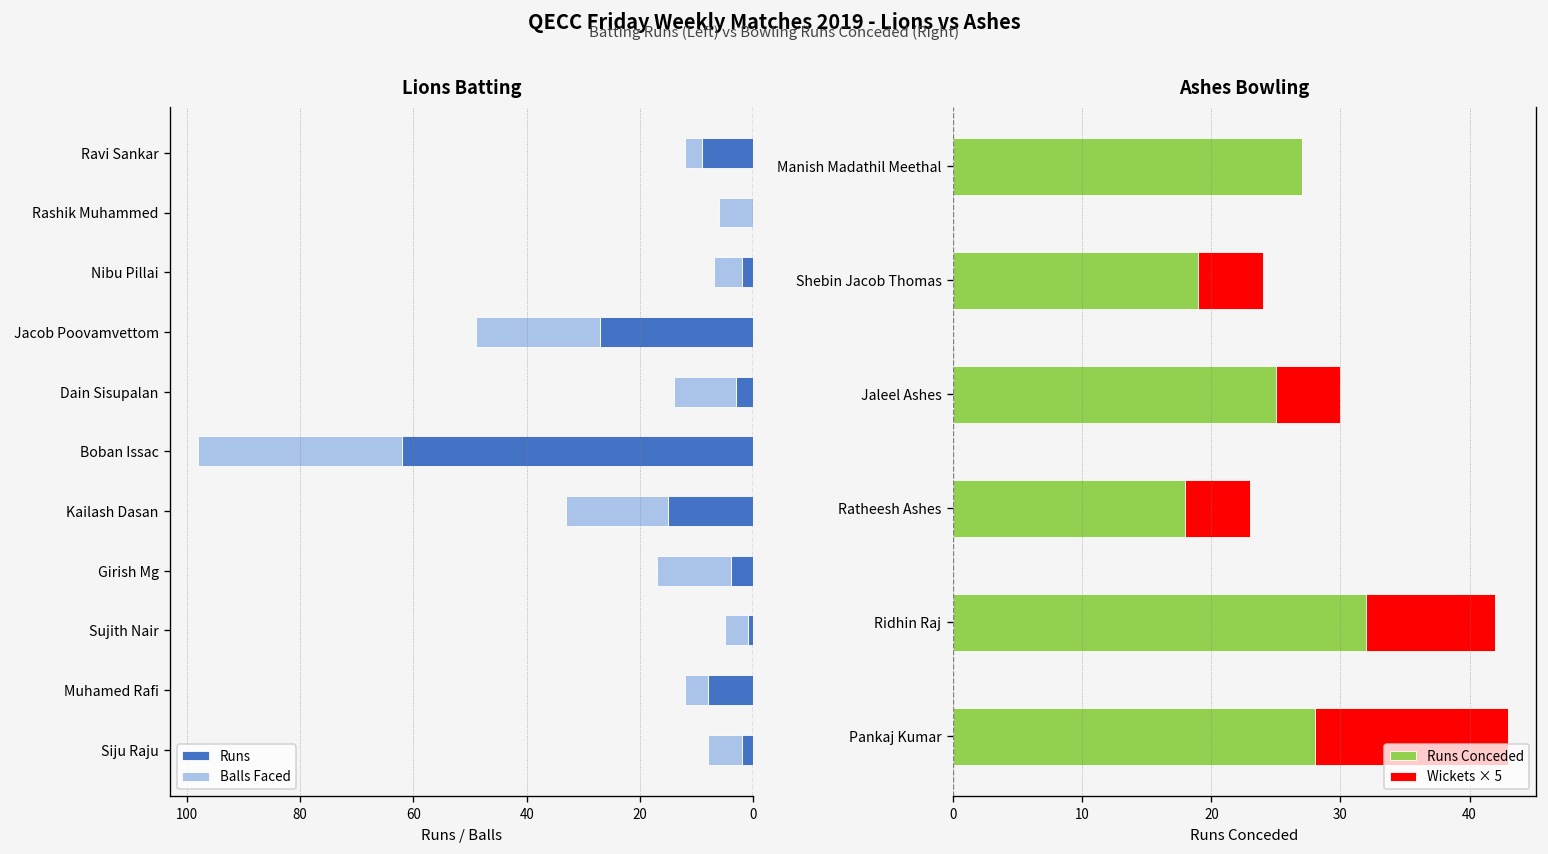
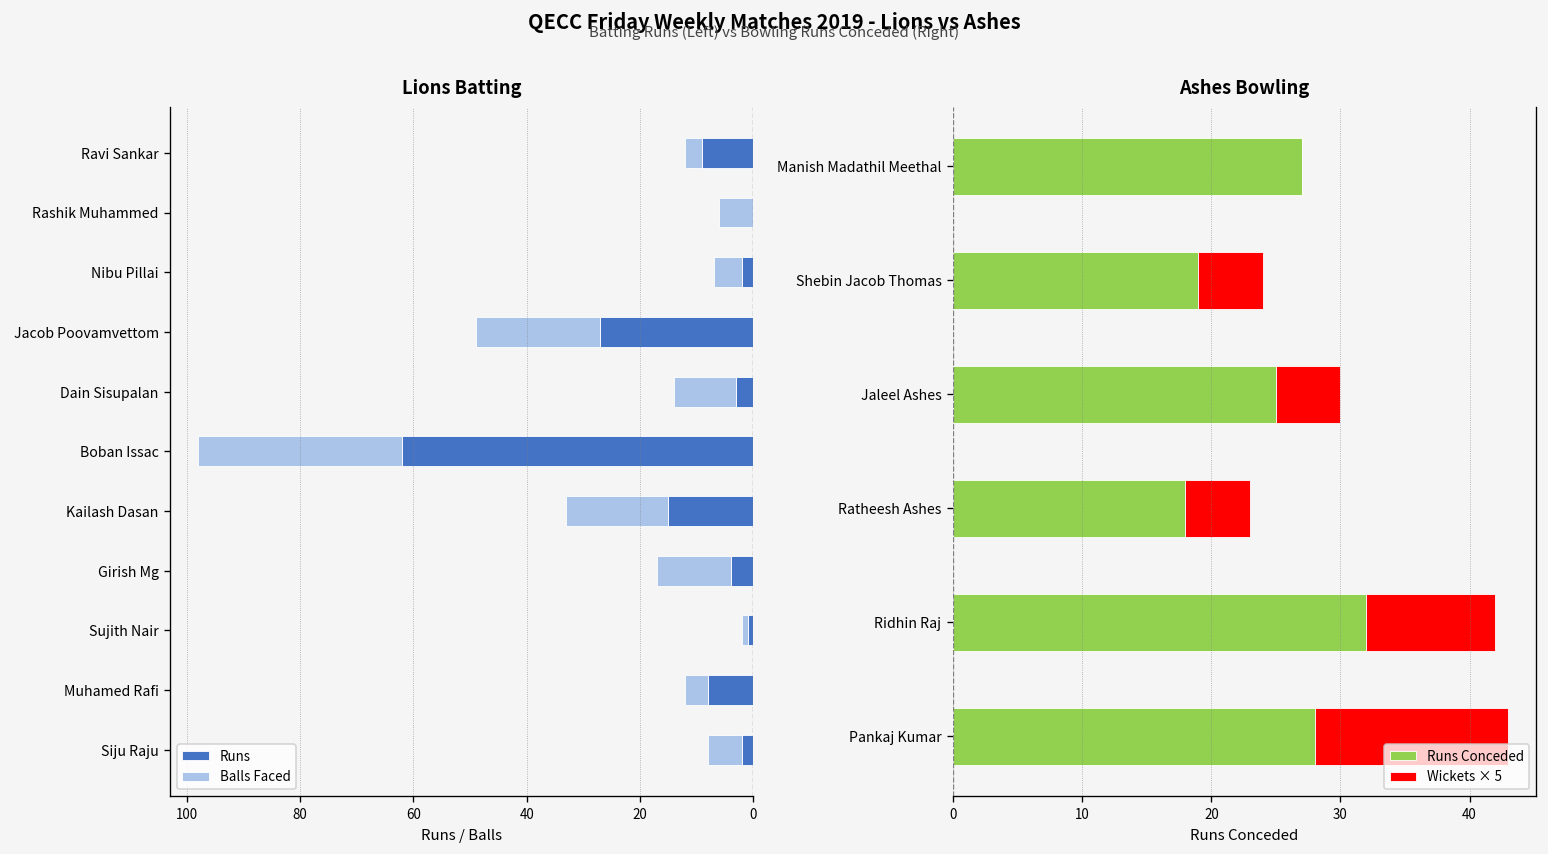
  {
    "Lions Batting": {
      "Runs": {
        "Ravi Sankar": 9,
        "Rashik Muhammed": 0,
        "Nibu Pillai": 2,
        "Jacob Poovamvettom": 27,
        "Dain Sisupalan": 3,
        "Boban Issac": 62,
        "Kailash Dasan": 15,
        "Girish Mg": 4,
        "Sujith Nair": 1,
        "Muhamed Rafi": 8,
        "Siju Raju": 2
      },
      "Balls Faced": {
        "Ravi Sankar": 3,
        "Rashik Muhammed": 6,
        "Nibu Pillai": 5,
        "Jacob Poovamvettom": 22,
        "Dain Sisupalan": 11,
        "Boban Issac": 36,
        "Kailash Dasan": 18,
        "Girish Mg": 13,
-       "Sujith Nair": 4,
+       "Sujith Nair": 1,
        "Muhamed Rafi": 4,
        "Siju Raju": 6
      }
    },
    "Ashes Bowling": {
      "Runs Conceded": {
        "Manish Madathil Meethal": 27.0,
        "Shebin Jacob Thomas": 19.0,
        "Jaleel Ashes": 25.0,
        "Ratheesh Ashes": 18.0,
        "Ridhin Raj": 32.0,
        "Pankaj Kumar": 28.0
      },
      "Wickets × 5": {
        "Manish Madathil Meethal": 0.0,
        "Shebin Jacob Thomas": 5.0,
        "Jaleel Ashes": 5.0,
        "Ratheesh Ashes": 5.0,
        "Ridhin Raj": 10.0,
        "Pankaj Kumar": 15.0
      }
    }
  }
